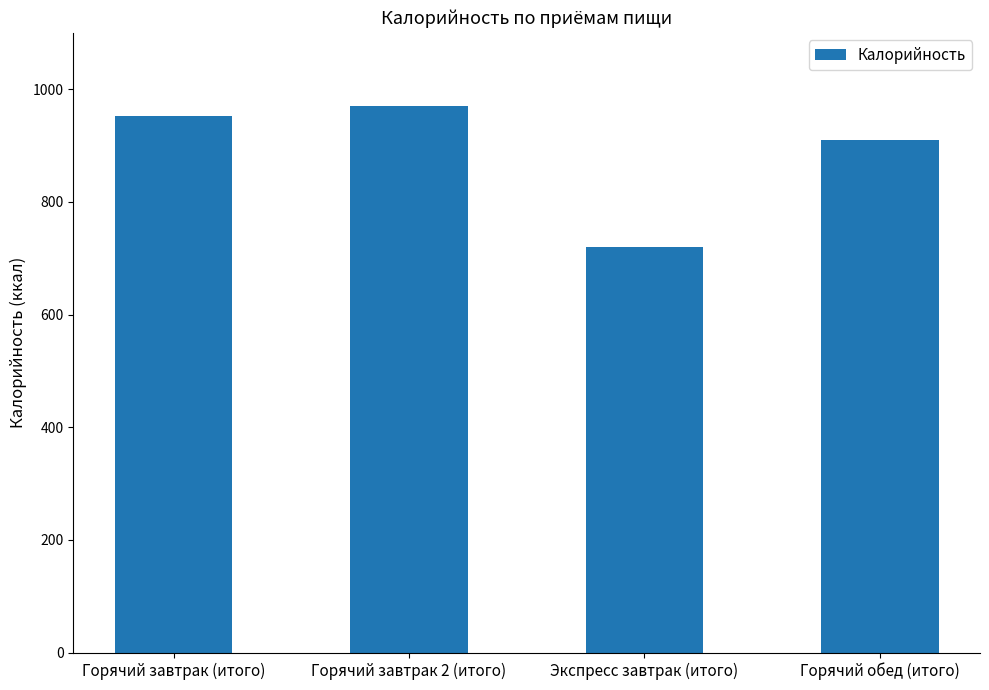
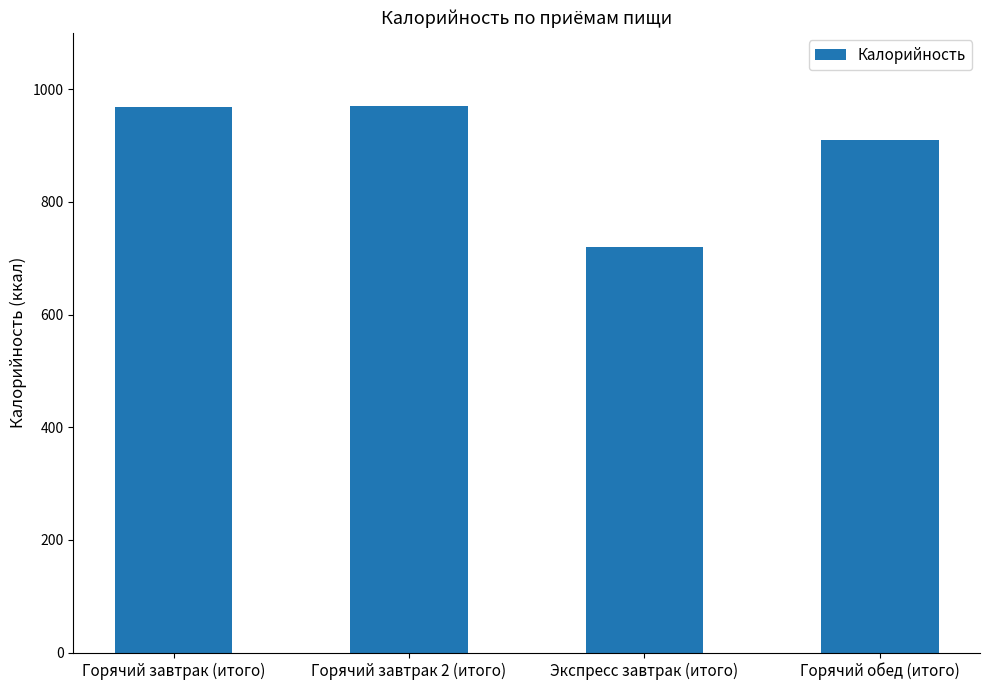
  {
-   "Горячий завтрак (итого)": 950,
+   "Горячий завтрак (итого)": 970,
    "Горячий завтрак 2 (итого)": 970,
    "Экспресс завтрак (итого)": 720,
    "Горячий обед (итого)": 910
  }
